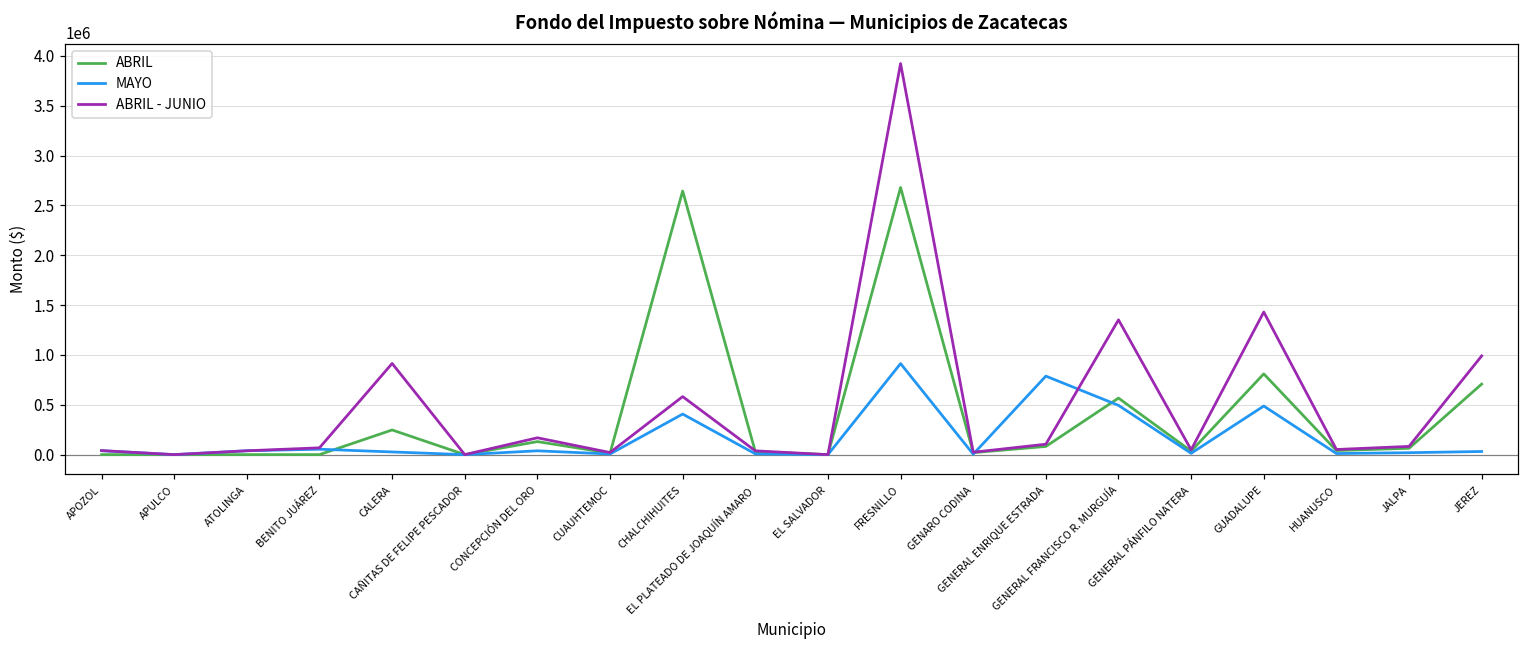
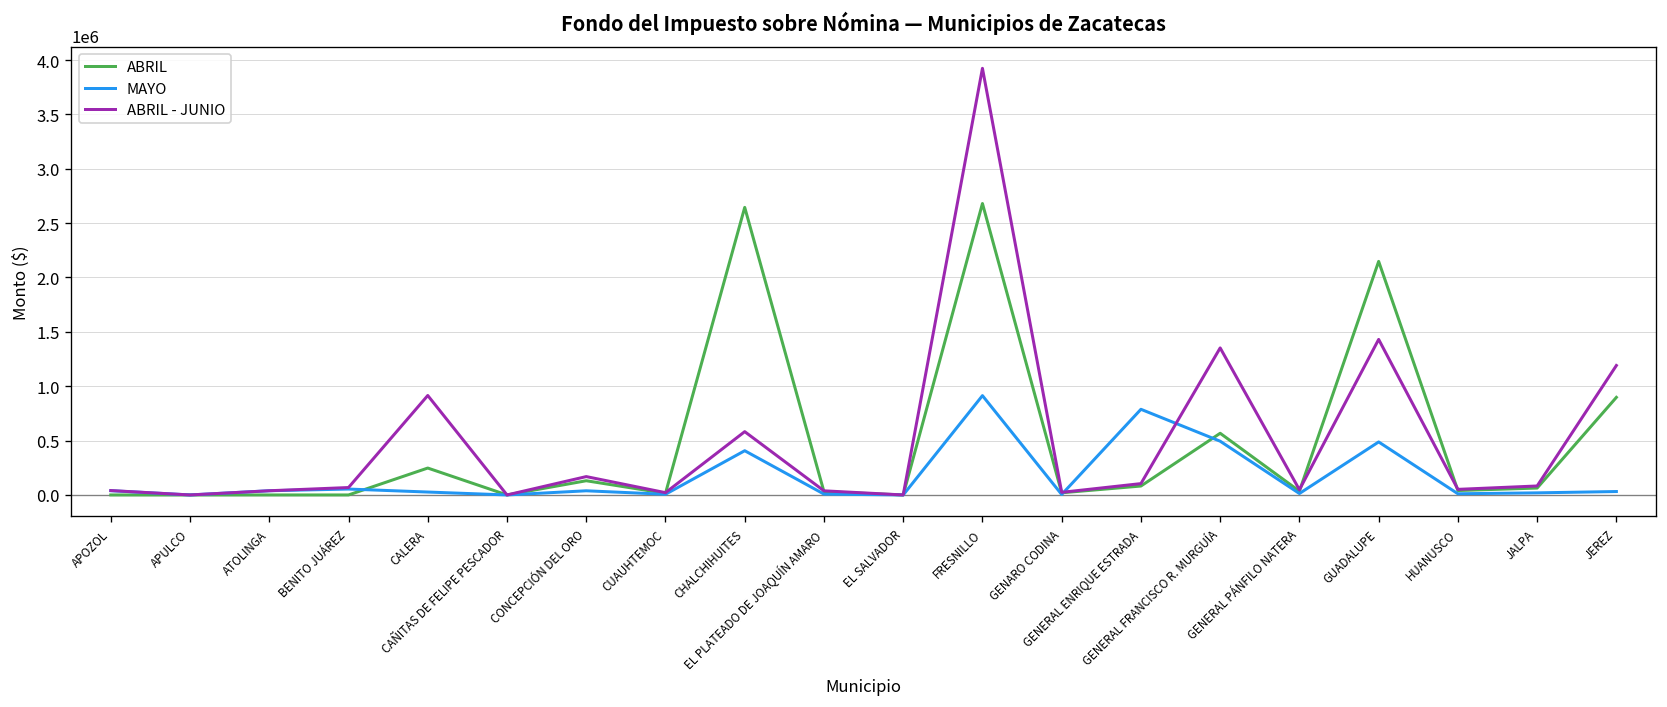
  {
    "ABRIL": {
      "APOZOL": 0,
      "ATOLINGA": 0,
      "BENITO JUÁREZ": 0,
      "CALERA": 200000,
      "CONCEPCIÓN DEL ORO": 100000,
      "CHALCHIHUITES": 2600000,
      "FRESNILLO": 2700000,
      "GENERAL FRANCISCO R. MURGUÍA": 600000,
-     "GUADALUPE": 800000,
-     "JEREZ": 700000
+     "GUADALUPE": 2100000,
+     "JEREZ": 900000
    },
    "MAYO": {
      "CALERA": 0,
      "CONCEPCIÓN DEL ORO": 0,
      "CHALCHIHUITES": 400000,
      "FRESNILLO": 900000,
      "GENERAL ENRIQUE ESTRADA": 800000,
      "GENERAL FRANCISCO R. MURGUÍA": 500000,
      "GUADALUPE": 500000,
      "HUANUSCO": 0,
      "JALPA": 0,
      "JEREZ": 0
    },
    "ABRIL - JUNIO": {
      "CALERA": 900000,
      "CONCEPCIÓN DEL ORO": 200000,
      "CHALCHIHUITES": 600000,
      "FRESNILLO": 3900000,
      "GENERAL FRANCISCO R. MURGUÍA": 1400000,
      "GUADALUPE": 1400000,
-     "JEREZ": 1000000
+     "JEREZ": 1200000
    }
  }
